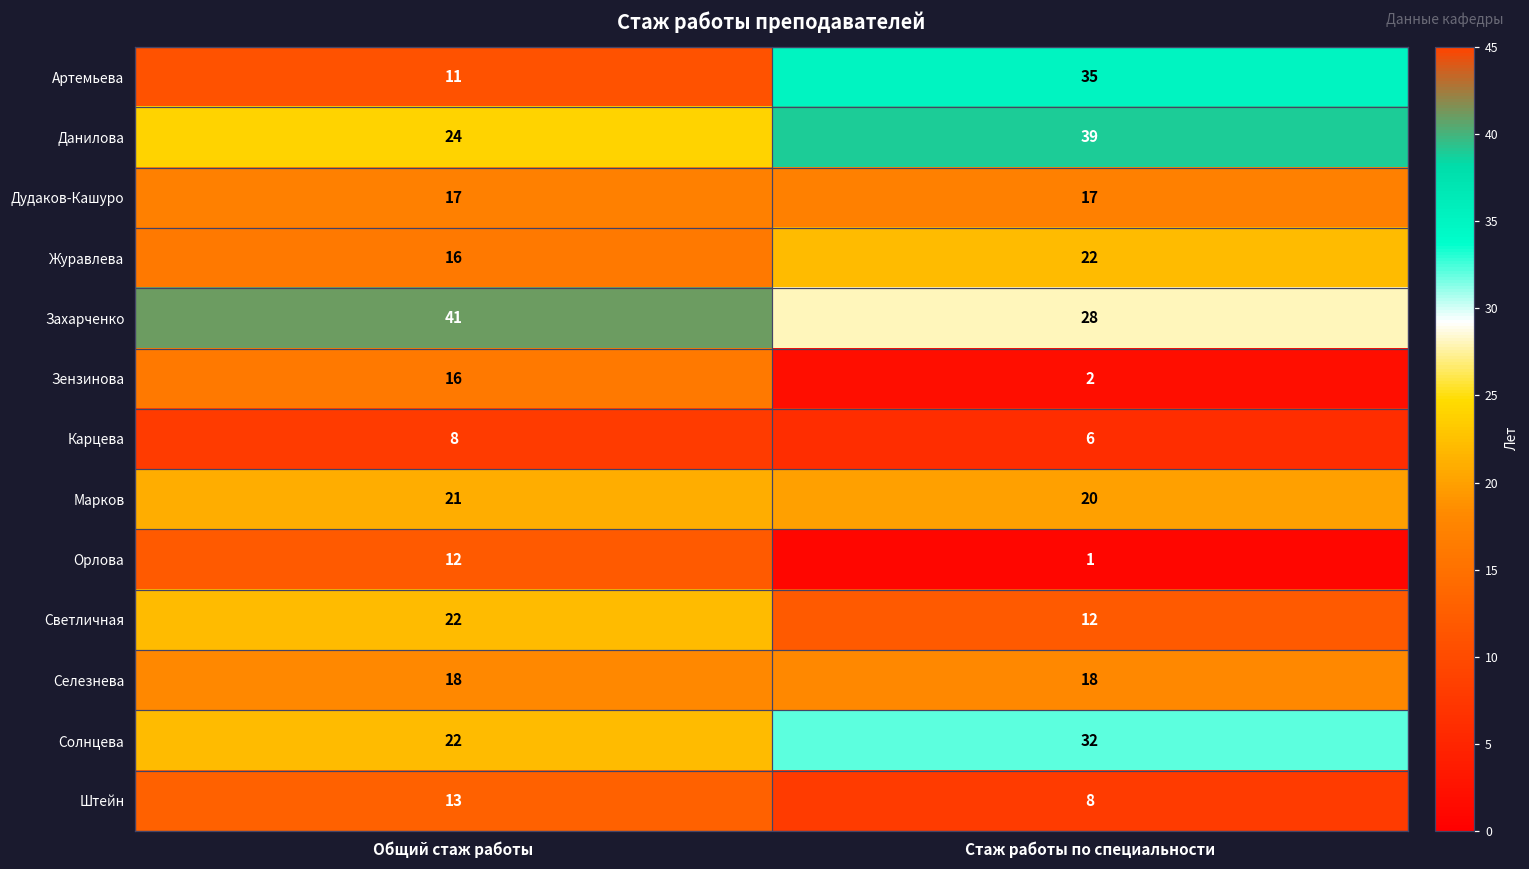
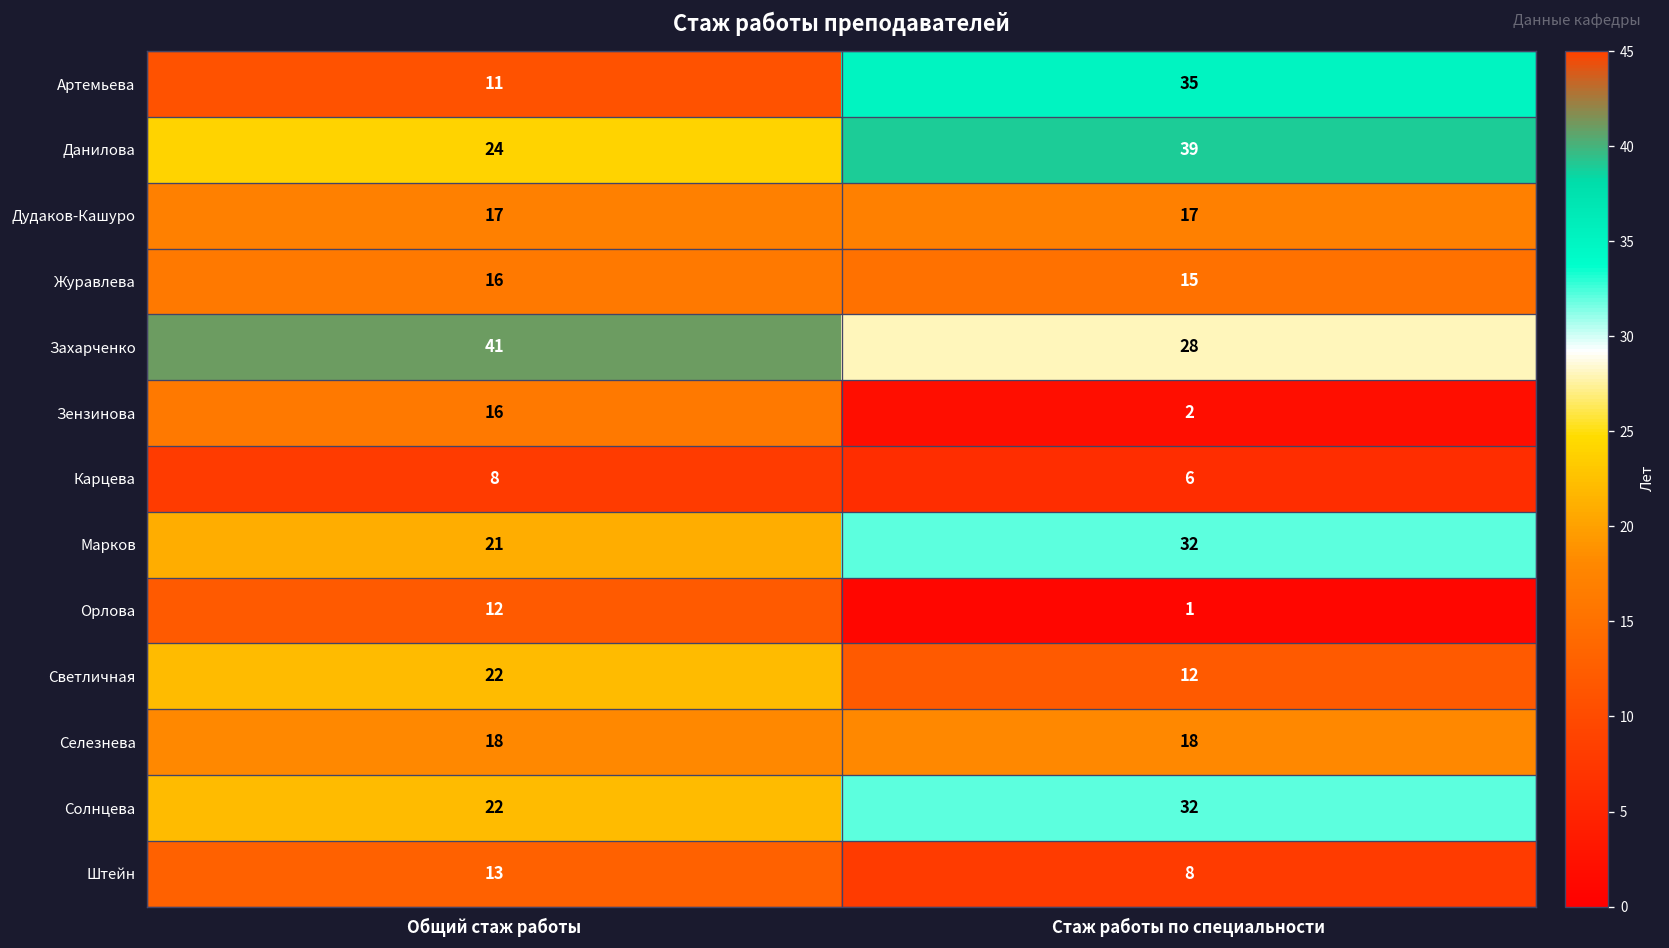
  {
    "Артемьева": {
      "Общий стаж работы": 11,
      "Стаж работы по специальности": 35
    },
    "Данилова": {
      "Общий стаж работы": 24,
      "Стаж работы по специальности": 39
    },
    "Дудаков-Кашуро": {
      "Общий стаж работы": 17,
      "Стаж работы по специальности": 17
    },
    "Журавлева": {
      "Общий стаж работы": 16,
-     "Стаж работы по специальности": 22
+     "Стаж работы по специальности": 15
    },
    "Захарченко": {
      "Общий стаж работы": 41,
      "Стаж работы по специальности": 28
    },
    "Зензинова": {
      "Общий стаж работы": 16,
      "Стаж работы по специальности": 2
    },
    "Карцева": {
      "Общий стаж работы": 8,
      "Стаж работы по специальности": 6
    },
    "Марков": {
      "Общий стаж работы": 21,
-     "Стаж работы по специальности": 20
+     "Стаж работы по специальности": 32
    },
    "Орлова": {
      "Общий стаж работы": 12,
      "Стаж работы по специальности": 1
    },
    "Светличная": {
      "Общий стаж работы": 22,
      "Стаж работы по специальности": 12
    },
    "Селезнева": {
      "Общий стаж работы": 18,
      "Стаж работы по специальности": 18
    },
    "Солнцева": {
      "Общий стаж работы": 22,
      "Стаж работы по специальности": 32
    },
    "Штейн": {
      "Общий стаж работы": 13,
      "Стаж работы по специальности": 8
    }
  }
